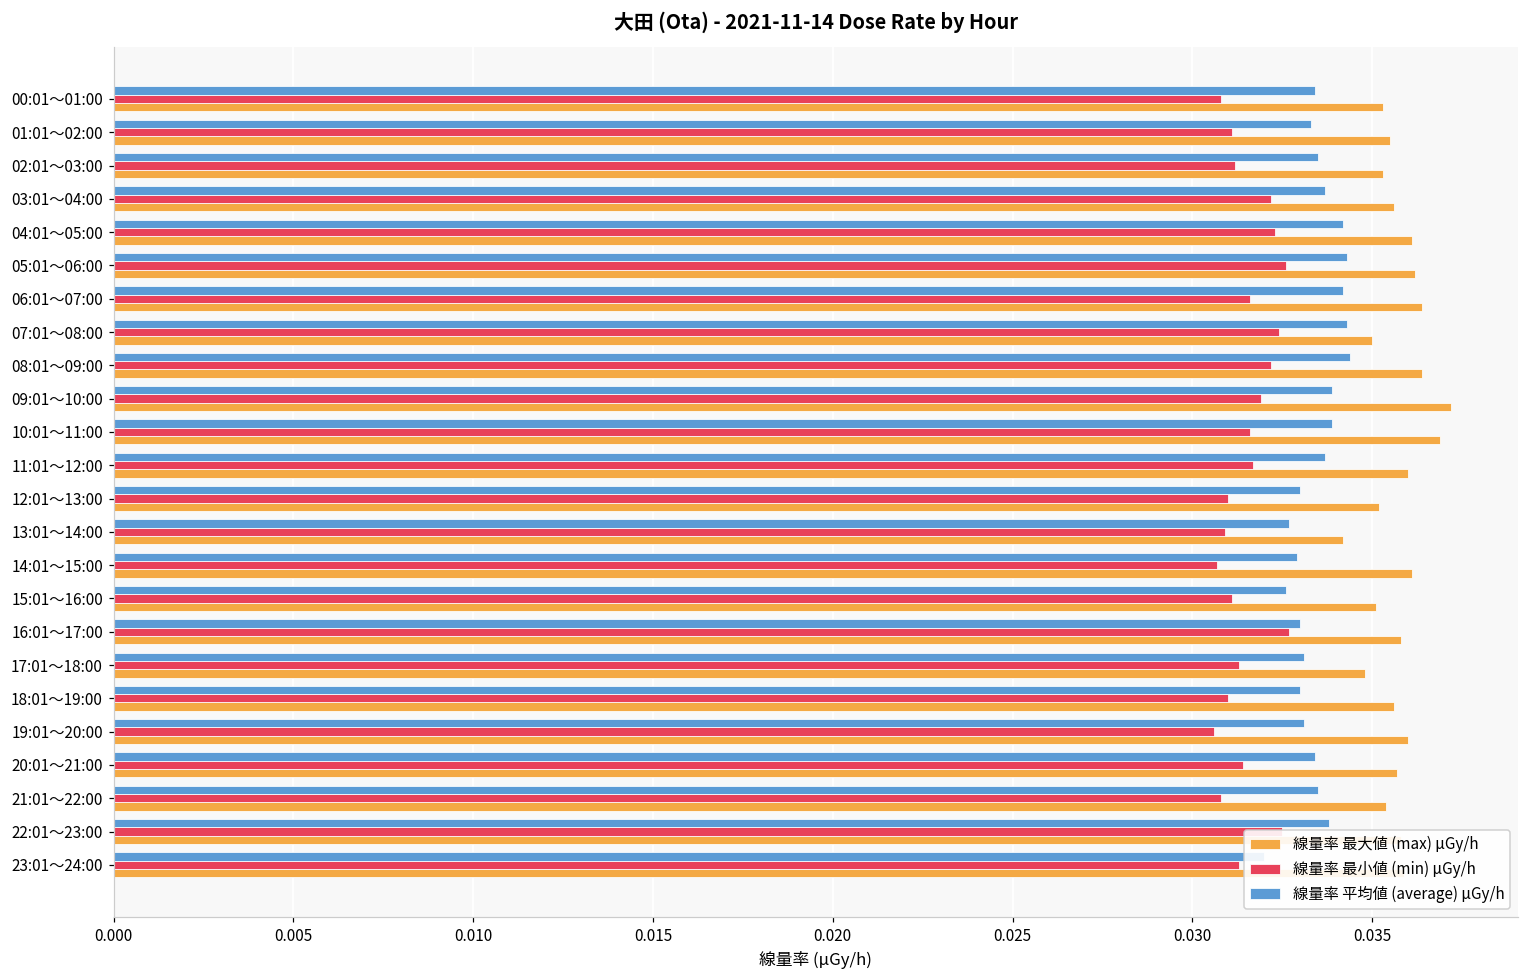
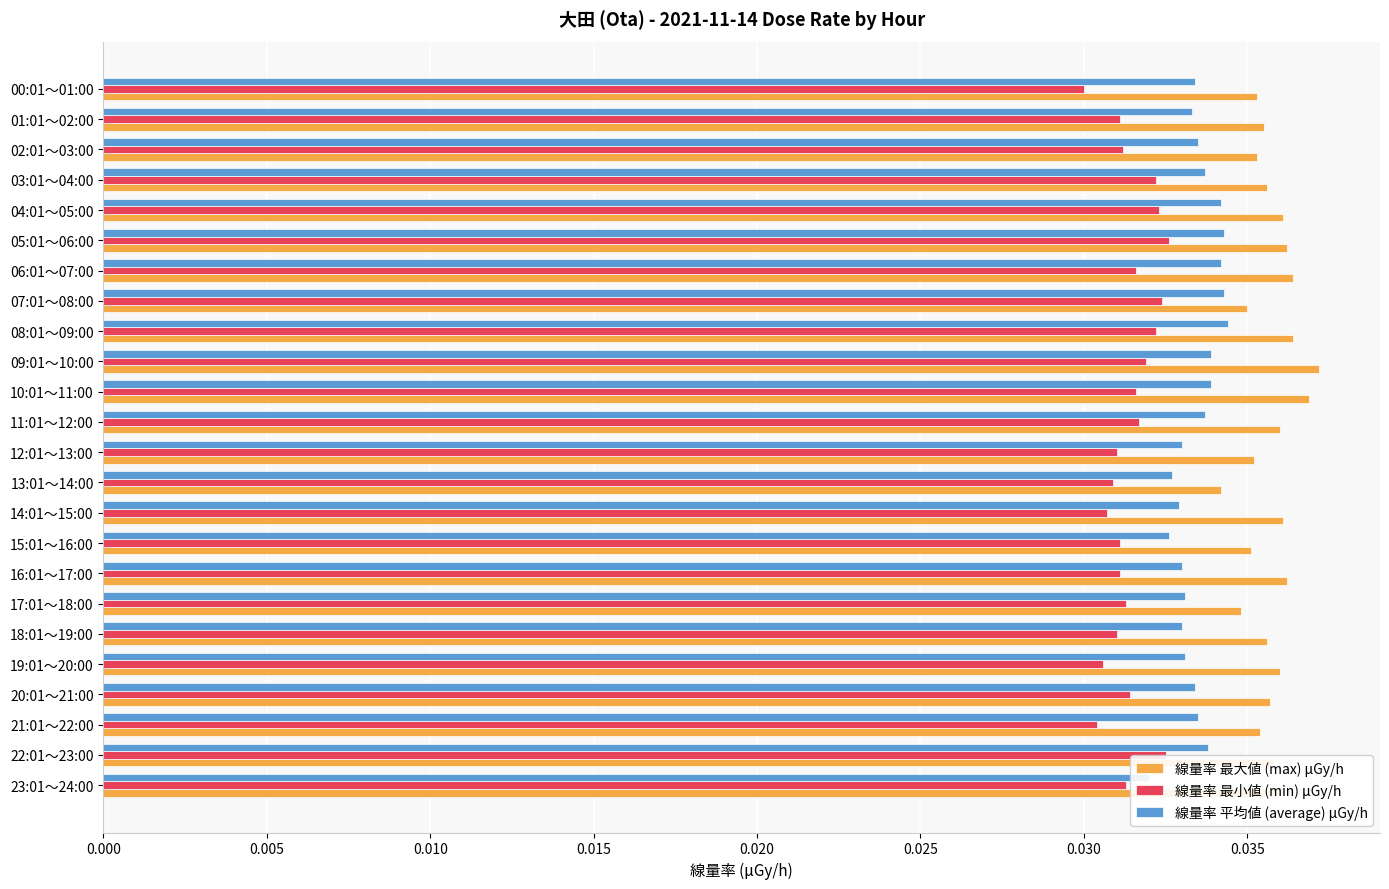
  {
    "線量率 最大値 (max) μGy/h": {
      "00:01～01:00": 0.0353,
      "01:01～02:00": 0.0355,
      "02:01～03:00": 0.0353,
      "03:01～04:00": 0.0356,
      "04:01～05:00": 0.0361,
      "05:01～06:00": 0.0362,
      "06:01～07:00": 0.0364,
      "07:01～08:00": 0.0350,
      "08:01～09:00": 0.0364,
      "09:01～10:00": 0.0372,
      "10:01～11:00": 0.0369,
      "11:01～12:00": 0.0360,
      "12:01～13:00": 0.0352,
      "13:01～14:00": 0.0342,
      "14:01～15:00": 0.0361,
      "15:01～16:00": 0.0351,
-     "16:01～17:00": 0.0358,
+     "16:01～17:00": 0.0362,
      "17:01～18:00": 0.0348,
      "18:01～19:00": 0.0356,
      "19:01～20:00": 0.0360,
      "20:01～21:00": 0.0357,
      "21:01～22:00": 0.0354
    },
    "線量率 最小値 (min) μGy/h": {
-     "00:01～01:00": 0.0308,
+     "00:01～01:00": 0.0300,
      "01:01～02:00": 0.0311,
      "02:01～03:00": 0.0312,
      "03:01～04:00": 0.0322,
      "04:01～05:00": 0.0323,
      "05:01～06:00": 0.0326,
      "06:01～07:00": 0.0316,
      "07:01～08:00": 0.0324,
      "08:01～09:00": 0.0322,
      "09:01～10:00": 0.0319,
      "10:01～11:00": 0.0316,
      "11:01～12:00": 0.0317,
      "12:01～13:00": 0.0310,
      "13:01～14:00": 0.0309,
      "14:01～15:00": 0.0307,
      "15:01～16:00": 0.0311,
-     "16:01～17:00": 0.0327,
+     "16:01～17:00": 0.0311,
      "17:01～18:00": 0.0313,
      "18:01～19:00": 0.0310,
      "19:01～20:00": 0.0306,
      "20:01～21:00": 0.0314,
-     "21:01～22:00": 0.0308,
+     "21:01～22:00": 0.0304,
      "22:01～23:00": 0.0325,
      "23:01～24:00": 0.0313
    },
    "線量率 平均値 (average) μGy/h": {
      "00:01～01:00": 0.0334,
      "01:01～02:00": 0.0333,
      "02:01～03:00": 0.0335,
      "03:01～04:00": 0.0337,
      "04:01～05:00": 0.0342,
      "05:01～06:00": 0.0343,
      "06:01～07:00": 0.0342,
      "07:01～08:00": 0.0343,
      "08:01～09:00": 0.0344,
      "09:01～10:00": 0.0339,
      "10:01～11:00": 0.0339,
      "11:01～12:00": 0.0337,
      "12:01～13:00": 0.0330,
      "13:01～14:00": 0.0327,
      "14:01～15:00": 0.0329,
      "15:01～16:00": 0.0326,
      "16:01～17:00": 0.0330,
      "17:01～18:00": 0.0331,
      "18:01～19:00": 0.0330,
      "19:01～20:00": 0.0331,
      "20:01～21:00": 0.0334,
      "21:01～22:00": 0.0335,
      "22:01～23:00": 0.0338
    }
  }
